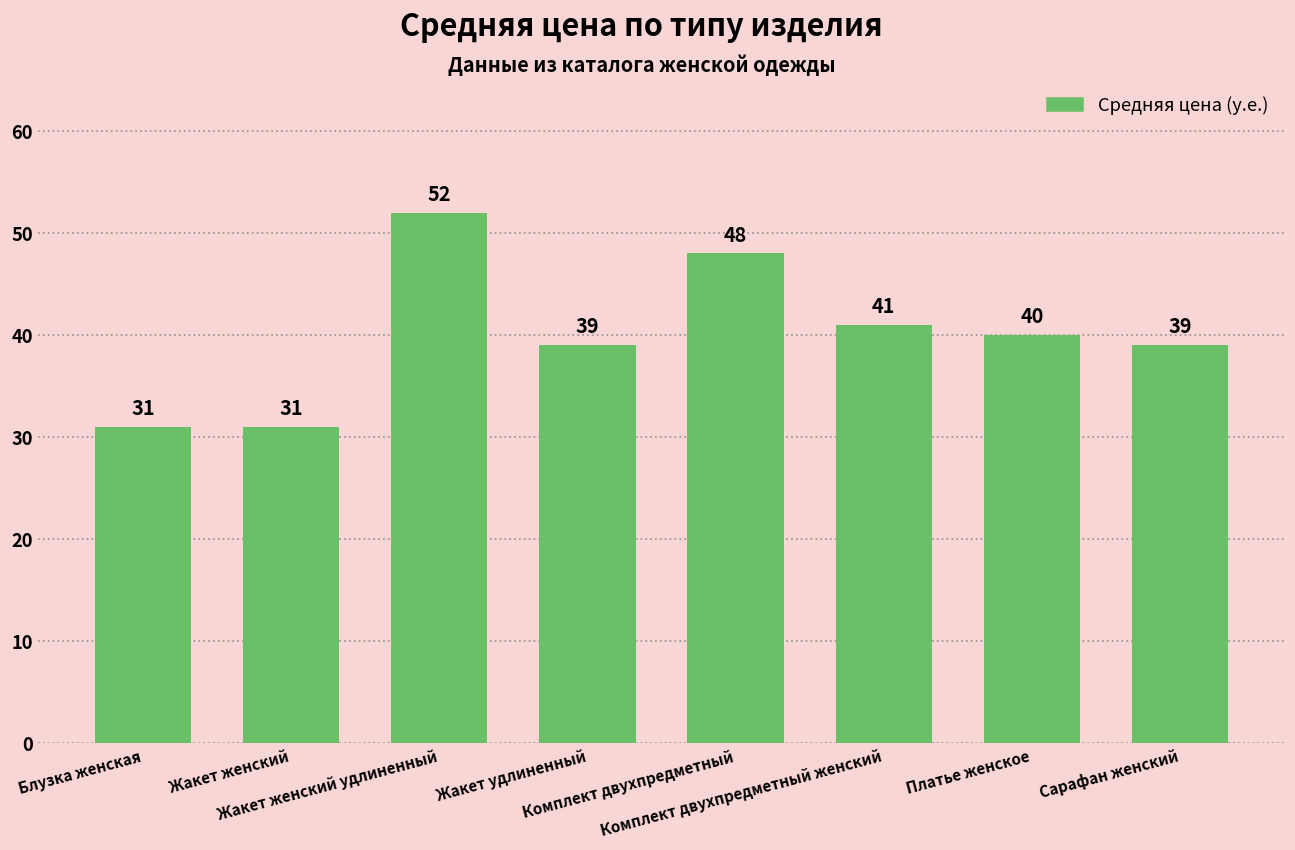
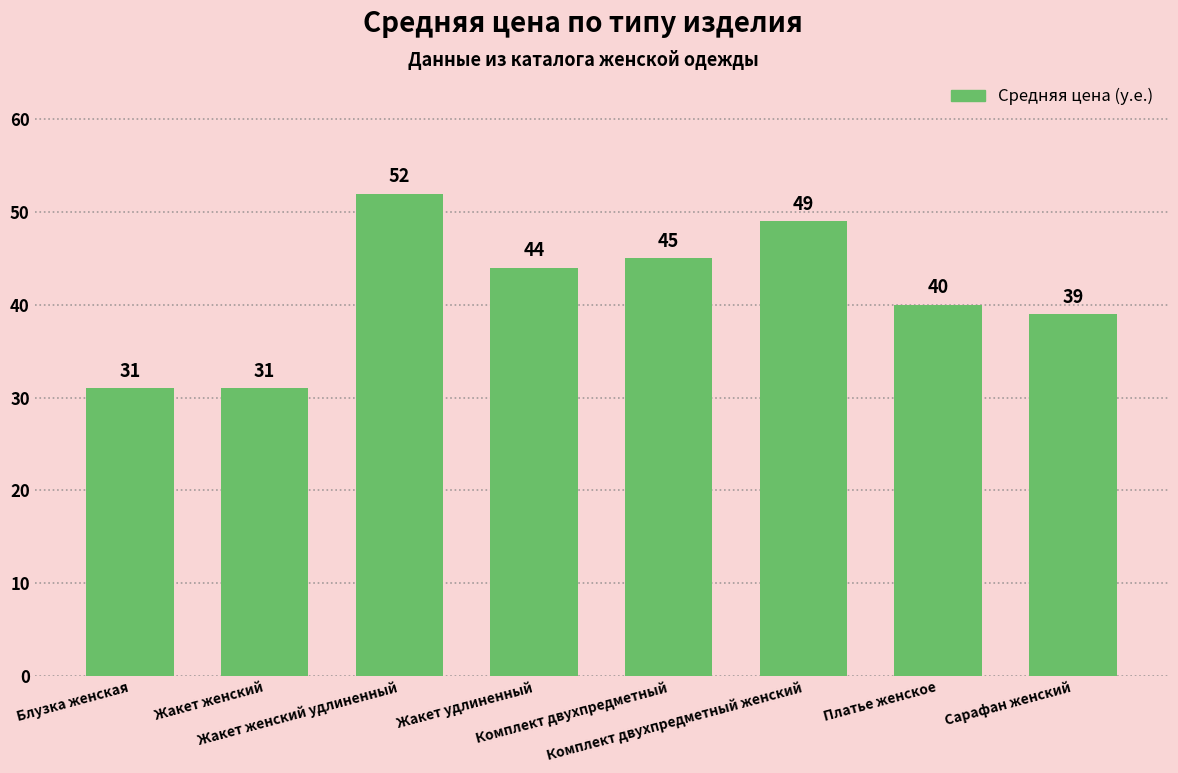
  {
    "Блузка женская": 31,
    "Жакет женский": 31,
    "Жакет женский удлиненный": 52,
-   "Жакет удлиненный": 39,
-   "Комплект двухпредметный": 48,
-   "Комплект двухпредметный женский": 41,
+   "Жакет удлиненный": 44,
+   "Комплект двухпредметный": 45,
+   "Комплект двухпредметный женский": 49,
    "Платье женское": 40,
    "Сарафан женский": 39
  }
